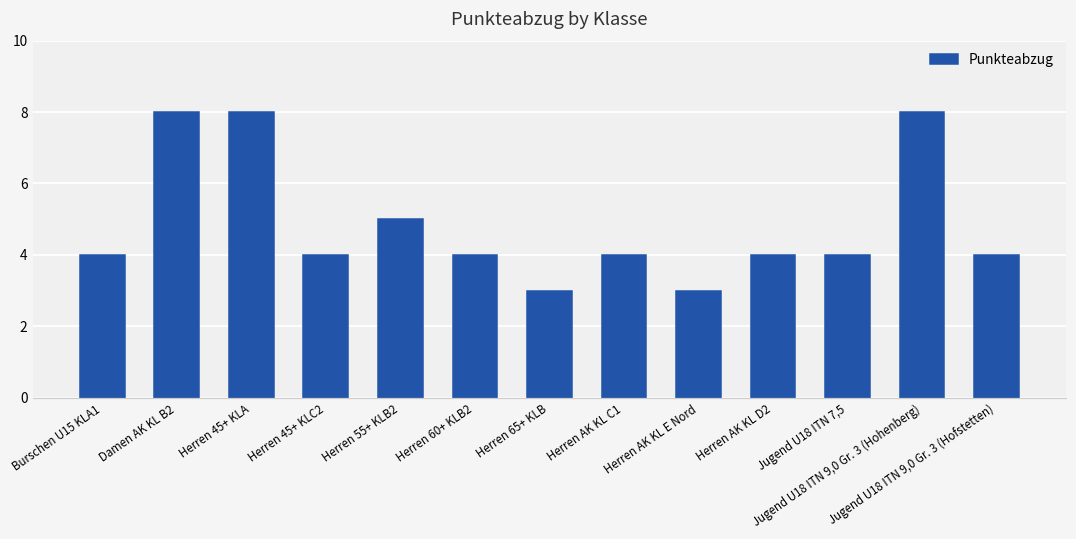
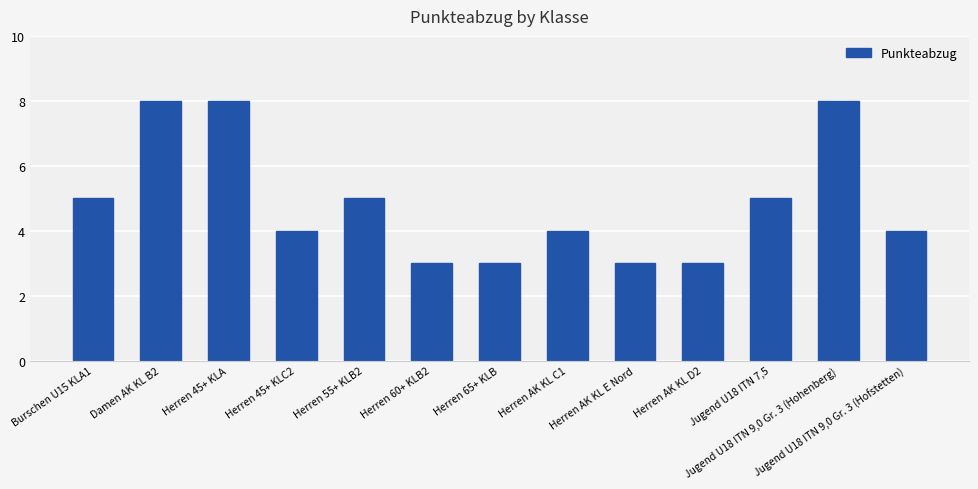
  {
-   "Burschen U15 KLA1": 4,
+   "Burschen U15 KLA1": 5,
    "Damen AK KL B2": 8,
    "Herren 45+ KLA": 8,
    "Herren 45+ KLC2": 4,
    "Herren 55+ KLB2": 5,
-   "Herren 60+ KLB2": 4,
+   "Herren 60+ KLB2": 3,
    "Herren 65+ KLB": 3,
    "Herren AK KL C1": 4,
    "Herren AK KL E Nord": 3,
-   "Herren AK KL D2": 4,
-   "Jugend U18 ITN 7,5": 4,
+   "Herren AK KL D2": 3,
+   "Jugend U18 ITN 7,5": 5,
    "Jugend U18 ITN 9,0 Gr. 3 (Hohenberg)": 8,
    "Jugend U18 ITN 9,0 Gr. 3 (Hofstetten)": 4
  }
